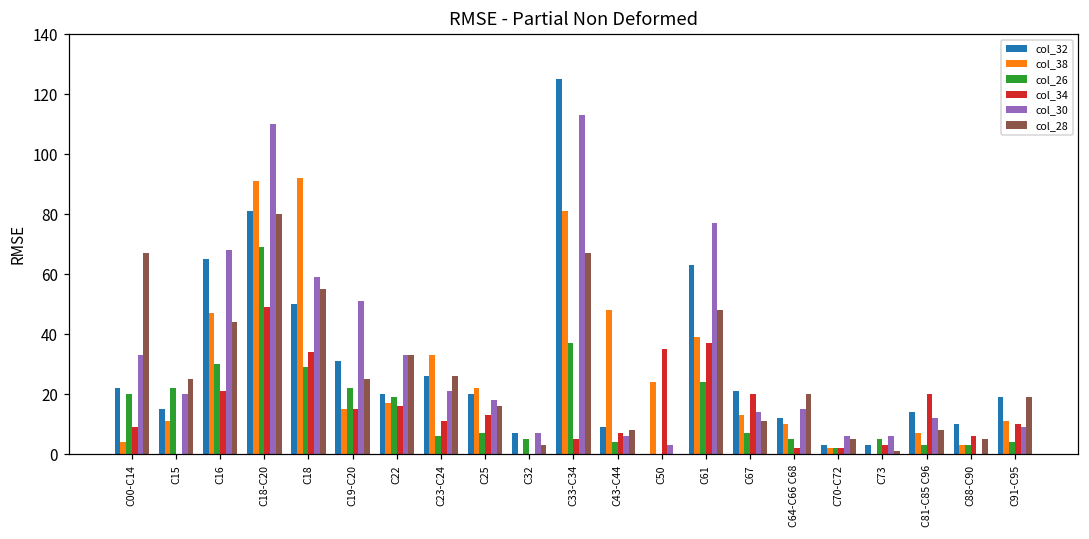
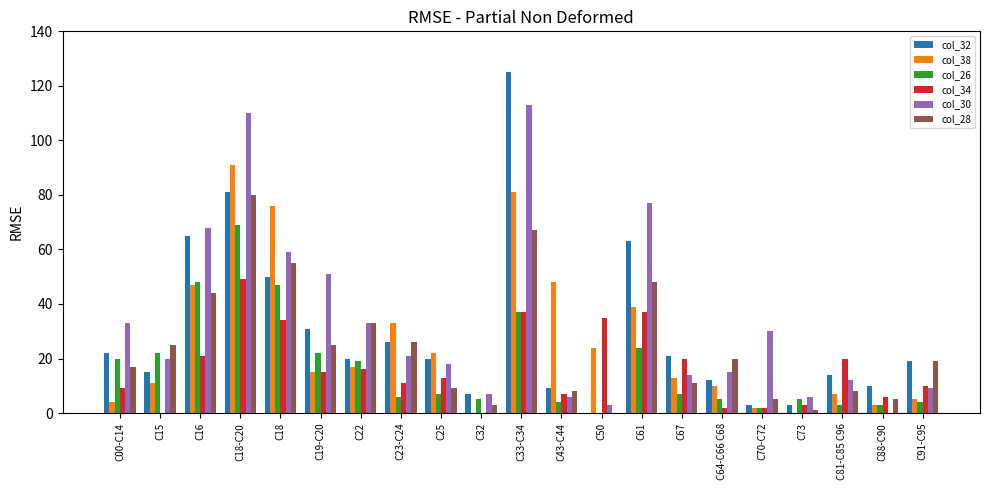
  {
    "col_32": {
      "C00-C14": 22,
      "C15": 15,
      "C16": 65,
      "C18-C20": 81,
      "C18": 50,
      "C19-C20": 31,
      "C22": 20,
      "C23-C24": 26,
      "C25": 20,
      "C32": 7,
      "C33-C34": 125,
      "C43-C44": 9,
      "C50": 0,
      "C61": 63,
      "C67": 21,
      "C64-C66 C68": 12,
      "C70-C72": 3,
      "C73": 3,
      "C81-C85 C96": 14,
      "C88-C90": 10,
      "C91-C95": 19
    },
    "col_38": {
      "C00-C14": 4,
      "C15": 11,
      "C16": 47,
      "C18-C20": 91,
-     "C18": 92,
+     "C18": 76,
      "C19-C20": 15,
      "C22": 17,
      "C23-C24": 33,
      "C25": 22,
      "C32": 0,
      "C33-C34": 81,
      "C43-C44": 48,
      "C50": 24,
      "C61": 39,
      "C67": 13,
      "C64-C66 C68": 10,
      "C70-C72": 2,
      "C73": 0,
      "C81-C85 C96": 7,
      "C88-C90": 3,
-     "C91-C95": 11
+     "C91-C95": 5
    },
    "col_26": {
      "C00-C14": 20,
      "C15": 22,
-     "C16": 30,
+     "C16": 48,
      "C18-C20": 69,
-     "C18": 29,
+     "C18": 47,
      "C19-C20": 22,
      "C22": 19,
      "C23-C24": 6,
      "C25": 7,
      "C32": 5,
      "C33-C34": 37,
      "C43-C44": 4,
      "C50": 0,
      "C61": 24,
      "C67": 7,
      "C64-C66 C68": 5,
      "C70-C72": 2,
      "C73": 5,
      "C81-C85 C96": 3,
      "C88-C90": 3,
      "C91-C95": 4
    },
    "col_34": {
      "C00-C14": 9,
      "C15": 0,
      "C16": 21,
      "C18-C20": 49,
      "C18": 34,
      "C19-C20": 15,
      "C22": 16,
      "C23-C24": 11,
      "C25": 13,
      "C32": 0,
-     "C33-C34": 5,
+     "C33-C34": 37,
      "C43-C44": 7,
      "C50": 35,
      "C61": 37,
      "C67": 20,
      "C64-C66 C68": 2,
      "C70-C72": 2,
      "C73": 3,
      "C81-C85 C96": 20,
      "C88-C90": 6,
      "C91-C95": 10
    },
    "col_30": {
      "C00-C14": 33,
      "C15": 20,
      "C16": 68,
      "C18-C20": 110,
      "C18": 59,
      "C19-C20": 51,
      "C22": 33,
      "C23-C24": 21,
      "C25": 18,
      "C32": 7,
      "C33-C34": 113,
      "C43-C44": 6,
      "C50": 3,
      "C61": 77,
      "C67": 14,
      "C64-C66 C68": 15,
-     "C70-C72": 6,
+     "C70-C72": 30,
      "C73": 6,
      "C81-C85 C96": 12,
      "C88-C90": 0,
      "C91-C95": 9
    },
    "col_28": {
-     "C00-C14": 67,
+     "C00-C14": 17,
      "C15": 25,
      "C16": 44,
      "C18-C20": 80,
      "C18": 55,
      "C19-C20": 25,
      "C22": 33,
      "C23-C24": 26,
-     "C25": 16,
+     "C25": 9,
      "C32": 3,
      "C33-C34": 67,
      "C43-C44": 8,
      "C50": 0,
      "C61": 48,
      "C67": 11,
      "C64-C66 C68": 20,
      "C70-C72": 5,
      "C73": 1,
      "C81-C85 C96": 8,
      "C88-C90": 5,
      "C91-C95": 19
    }
  }
